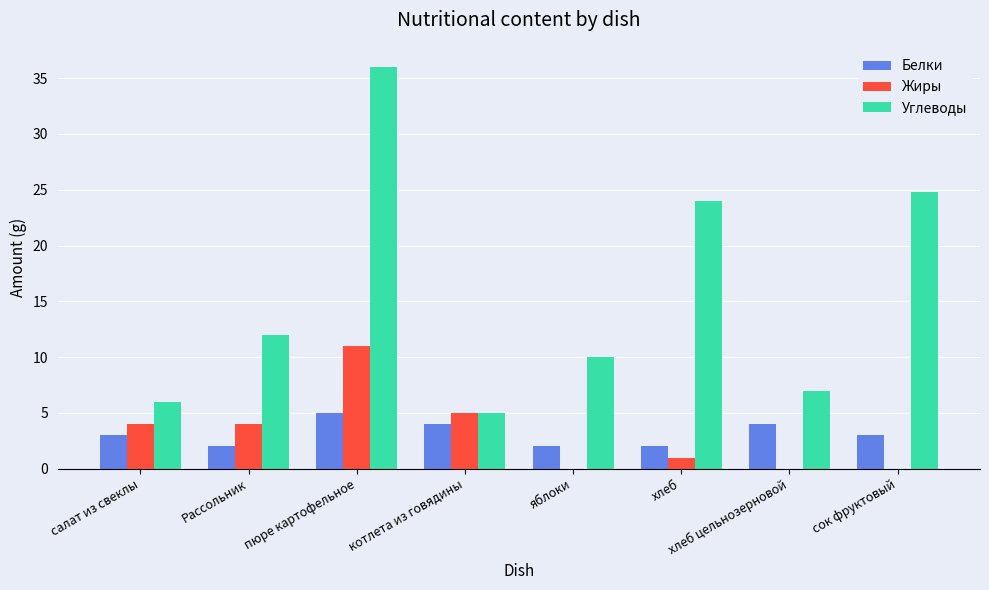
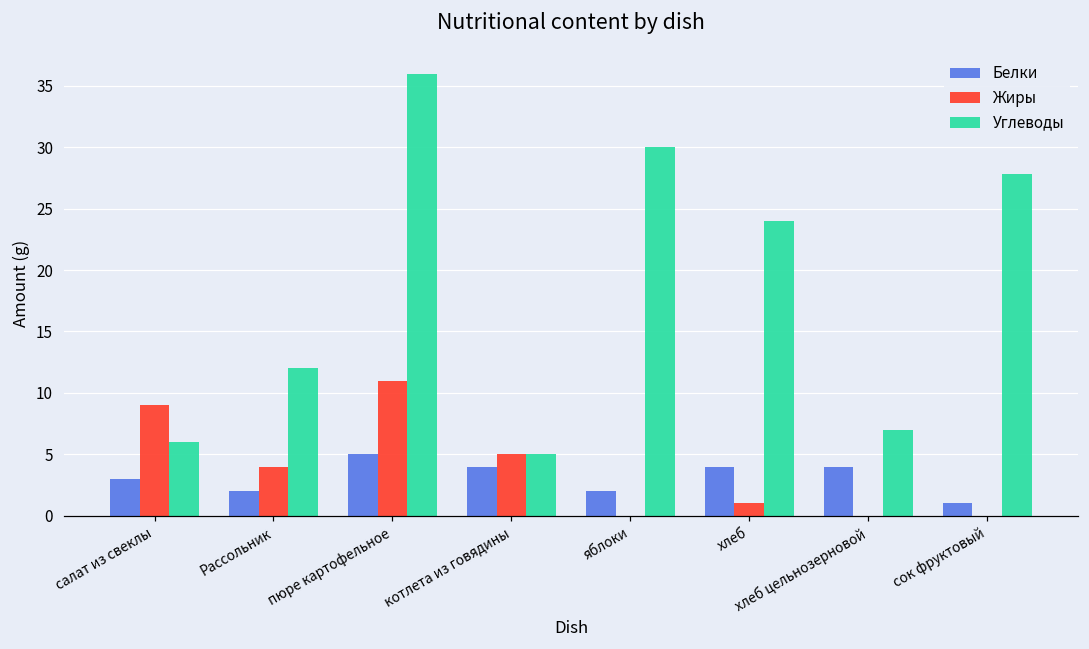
  {
    "Белки": {
      "салат из свеклы": 3,
      "Рассольник": 2,
      "пюре картофельное": 5,
      "котлета из говядины": 4,
      "яблоки": 2,
-     "хлеб": 2,
+     "хлеб": 4,
      "хлеб цельнозерновой": 4,
-     "сок фруктовый": 3
+     "сок фруктовый": 1
    },
    "Жиры": {
-     "салат из свеклы": 4,
+     "салат из свеклы": 9,
      "Рассольник": 4,
      "пюре картофельное": 11,
      "котлета из говядины": 5,
      "яблоки": 0,
      "хлеб": 1,
      "хлеб цельнозерновой": 0,
      "сок фруктовый": 0
    },
    "Углеводы": {
      "салат из свеклы": 6.0,
      "Рассольник": 12.0,
      "пюре картофельное": 36.0,
      "котлета из говядины": 5.0,
-     "яблоки": 10,
+     "яблоки": 30,
      "хлеб": 24.0,
      "хлеб цельнозерновой": 7.0,
-     "сок фруктовый": 24.8
+     "сок фруктовый": 27.8
    }
  }
